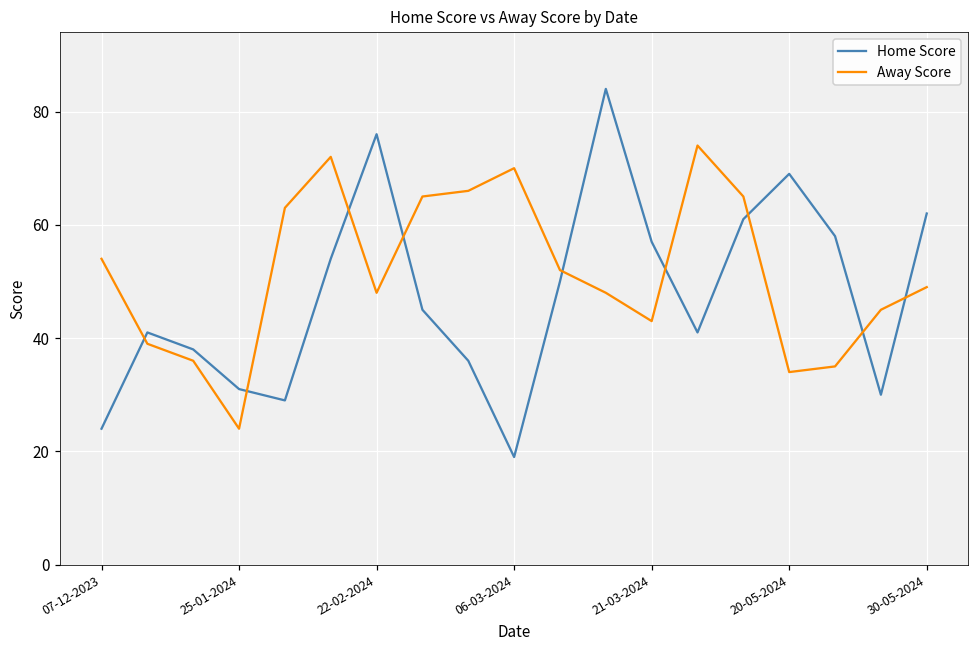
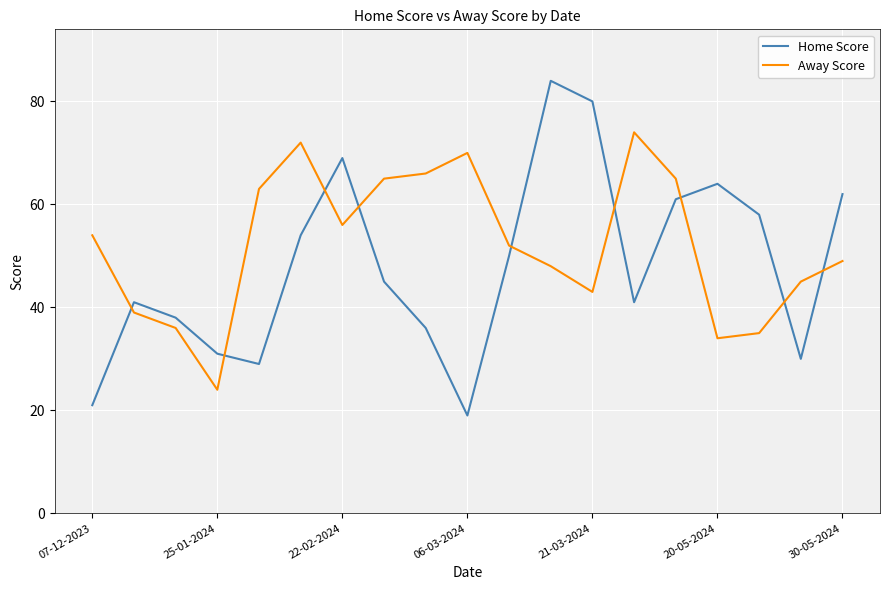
  {
    "Home Score": {
-     "07-12-2023": 24,
+     "07-12-2023": 21,
      "25-01-2024": 31,
-     "22-02-2024": 76,
+     "22-02-2024": 69,
      "06-03-2024": 19,
-     "21-03-2024": 57,
-     "20-05-2024": 69,
+     "21-03-2024": 80,
+     "20-05-2024": 64,
      "30-05-2024": 62
    },
    "Away Score": {
      "07-12-2023": 54,
      "25-01-2024": 24,
-     "22-02-2024": 48,
+     "22-02-2024": 56,
      "06-03-2024": 70,
      "21-03-2024": 43,
      "20-05-2024": 34,
      "30-05-2024": 49
    }
  }
